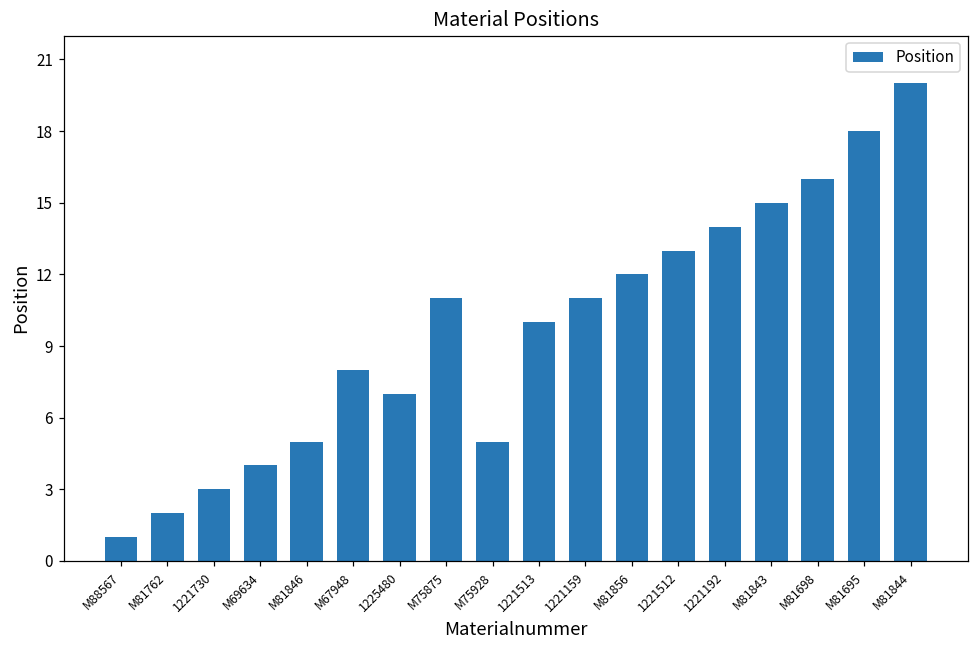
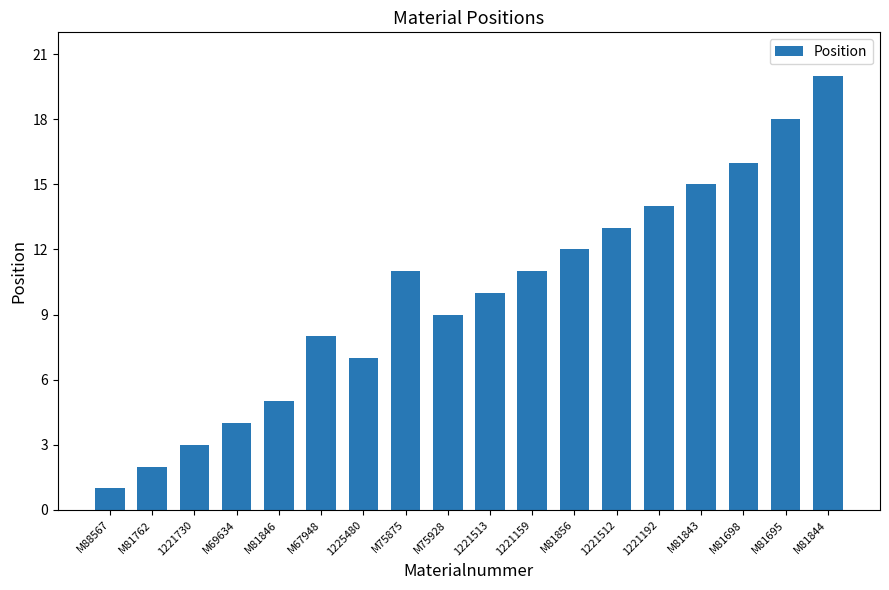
  {
    "M88567": 1,
    "M81762": 2,
    "1221730": 3,
    "M69634": 4,
    "M81846": 5,
    "M67948": 8,
    "1225480": 7,
    "M75875": 11,
-   "M75928": 5,
+   "M75928": 9,
    "1221513": 10,
    "1221159": 11,
    "M81856": 12,
    "1221512": 13,
    "1221192": 14,
    "M81843": 15,
    "M81698": 16,
    "M81695": 18,
    "M81844": 20
  }
